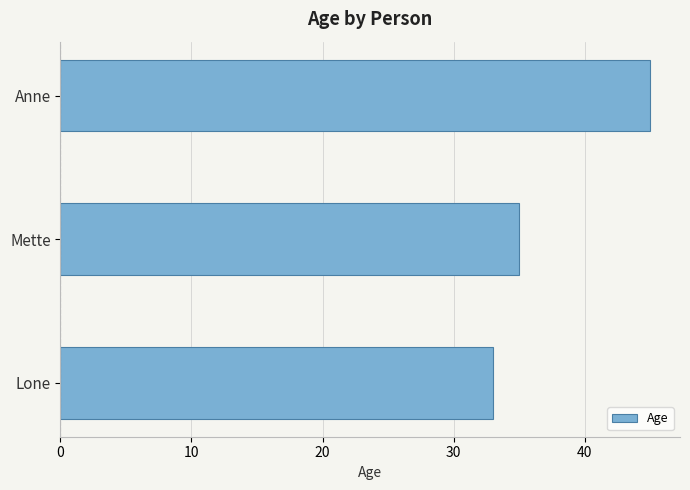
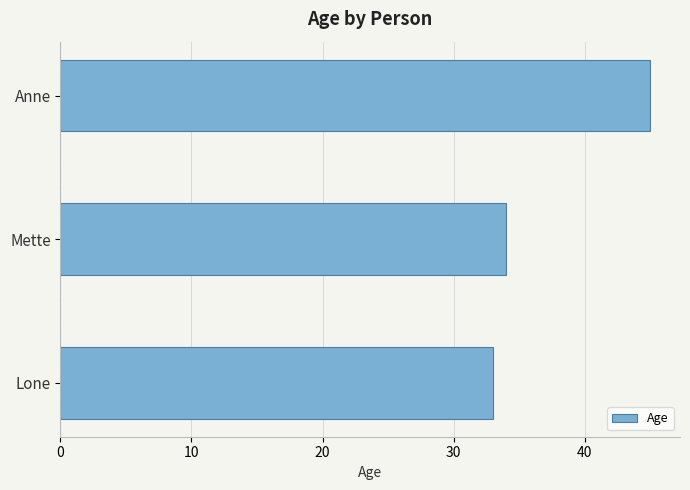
  {
    "Anne": 45,
-   "Mette": 35,
+   "Mette": 34,
    "Lone": 33
  }
